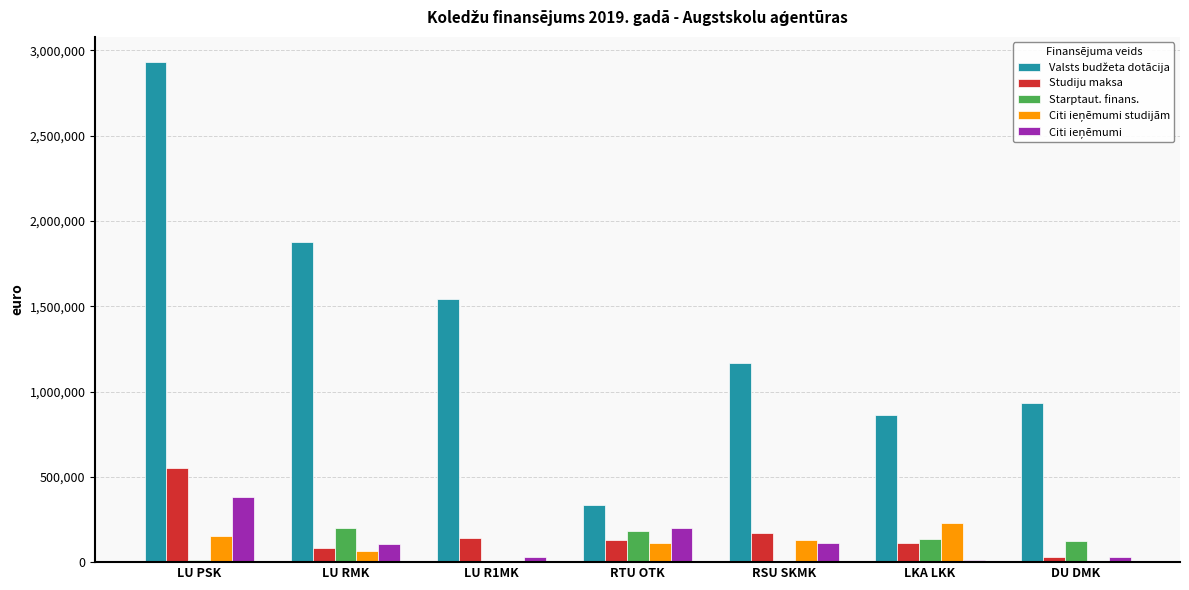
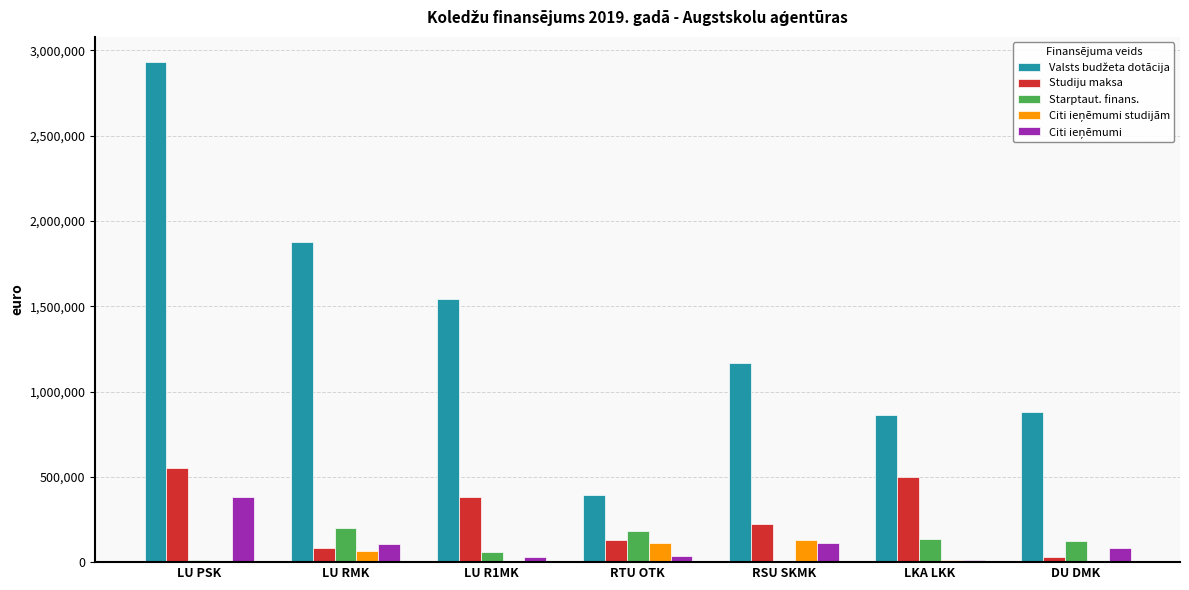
  {
    "Valsts budžeta dotācija": {
      "LU PSK": "2,930,000",
      "LU RMK": "1,880,000",
      "LU R1MK": "1,540,000",
-     "RTU OTK": "340,000",
+     "RTU OTK": "390,000",
      "RSU SKMK": "1,170,000",
      "LKA LKK": "860,000",
-     "DU DMK": "930,000"
+     "DU DMK": "880,000"
    },
    "Studiju maksa": {
      "LU PSK": "550,000",
      "LU RMK": "80,000",
-     "LU R1MK": "140,000",
+     "LU R1MK": "380,000",
      "RTU OTK": "130,000",
-     "RSU SKMK": "170,000",
-     "LKA LKK": "110,000",
+     "RSU SKMK": "220,000",
+     "LKA LKK": "500,000",
      "DU DMK": "30,000"
    },
    "Starptaut. finans.": {
      "LU RMK": "200,000",
-     "LU R1MK": "0",
+     "LU R1MK": "60,000",
      "RTU OTK": "180,000",
      "RSU SKMK": "0",
      "LKA LKK": "140,000",
      "DU DMK": "130,000"
    },
    "Citi ieņēmumi studijām": {
-     "LU PSK": "150,000",
+     "LU PSK": "0",
      "LU RMK": "60,000",
      "LU R1MK": "0",
      "RTU OTK": "110,000",
      "RSU SKMK": "130,000",
-     "LKA LKK": "230,000",
+     "LKA LKK": "10,000",
      "DU DMK": "0"
    },
    "Citi ieņēmumi": {
      "LU PSK": "380,000",
      "LU RMK": "110,000",
      "LU R1MK": "30,000",
-     "RTU OTK": "200,000",
+     "RTU OTK": "40,000",
      "RSU SKMK": "110,000",
-     "DU DMK": "30,000"
+     "DU DMK": "80,000"
    }
  }
